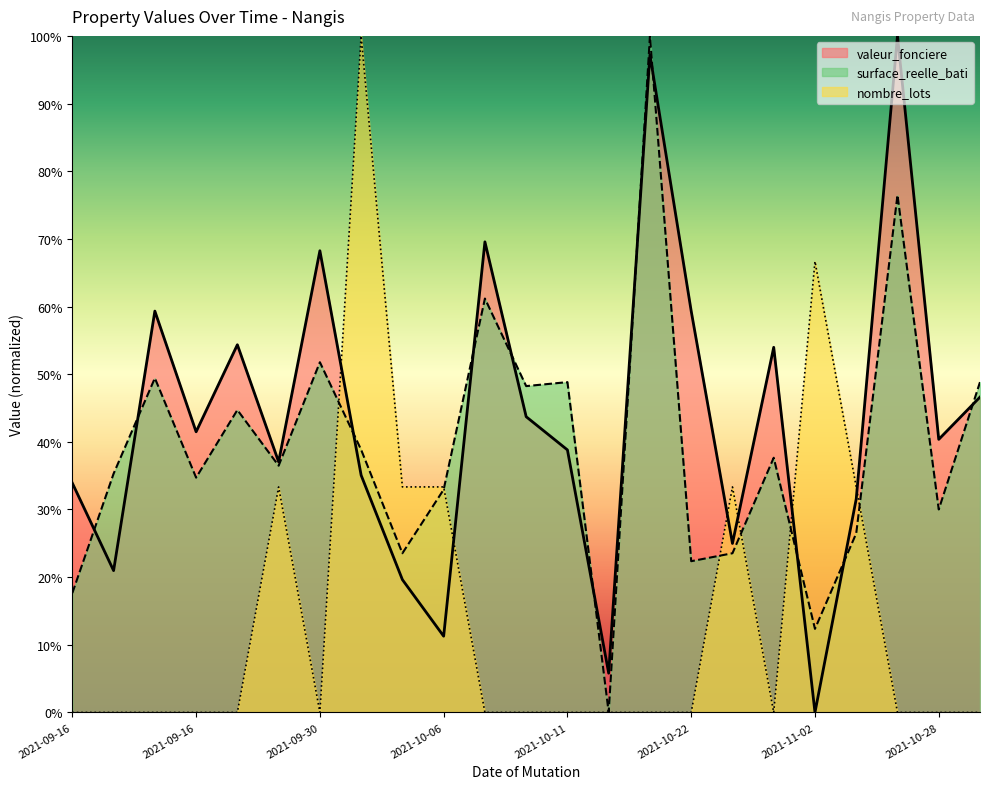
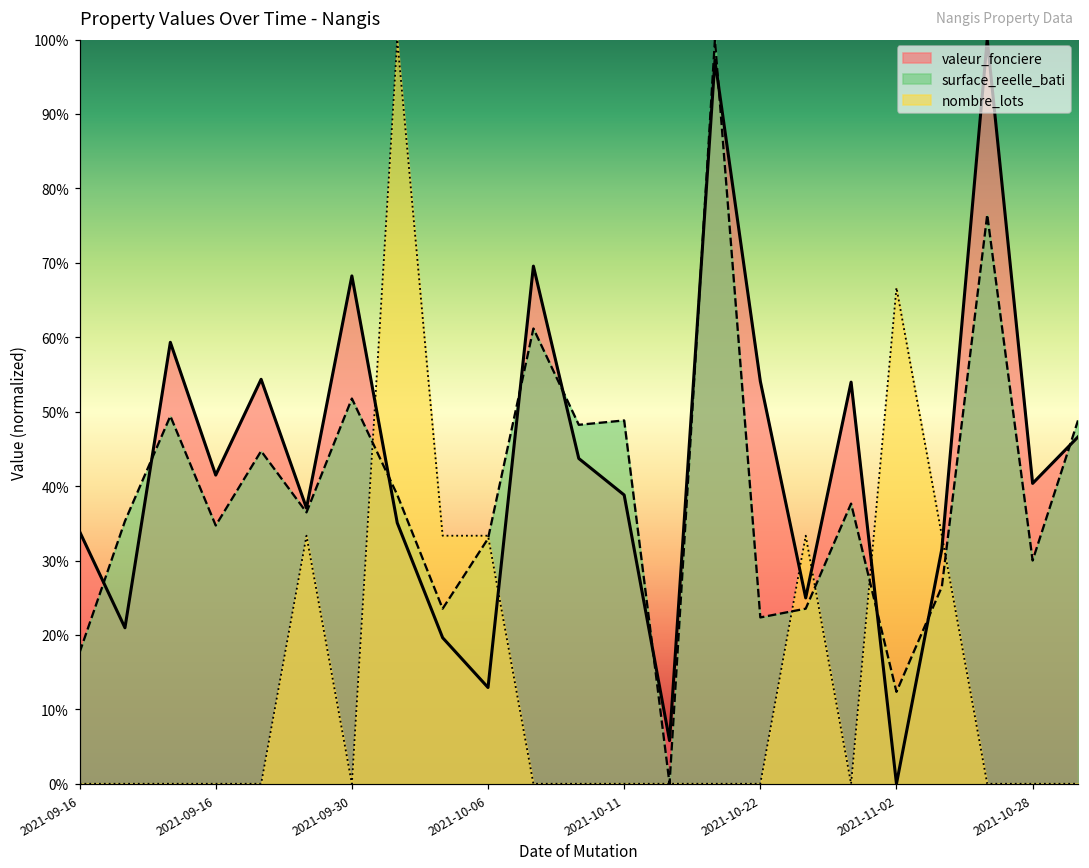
  {
    "valeur_fonciere": {
-     "2021-10-06": "11%",
-     "2021-10-22": "59%",
+     "2021-10-06": "13%",
+     "2021-10-22": "54%",
      "2021-11-02": "0%",
      "2021-10-28": "40%"
    },
    "surface_reelle_bati": {
      "2021-10-06": "33%",
      "2021-10-22": "22%",
      "2021-11-02": "12%",
      "2021-10-28": "30%"
    },
    "nombre_lots": {
      "2021-10-06": "33%",
      "2021-10-22": "0%",
      "2021-11-02": "67%",
      "2021-10-28": "0%"
    }
  }
